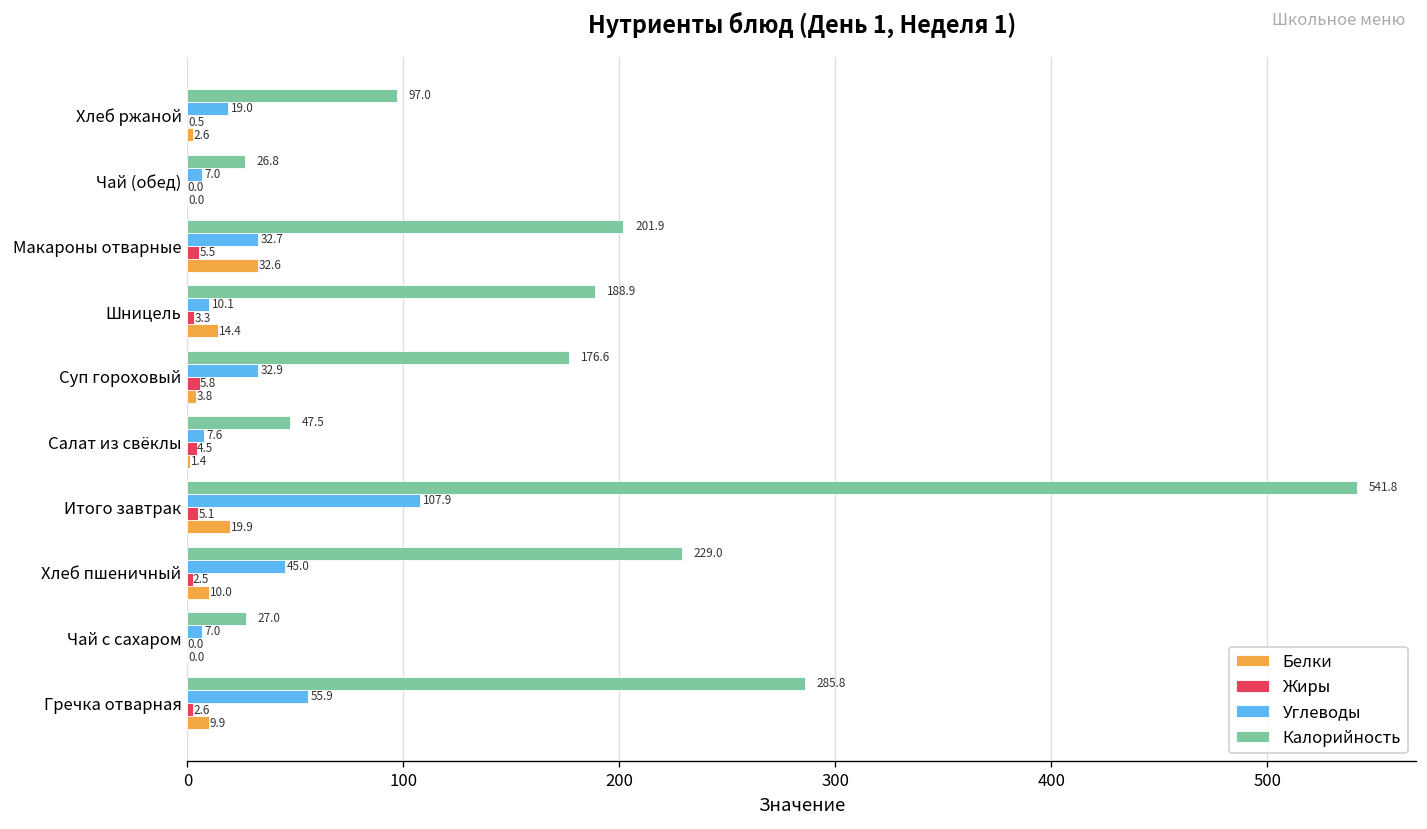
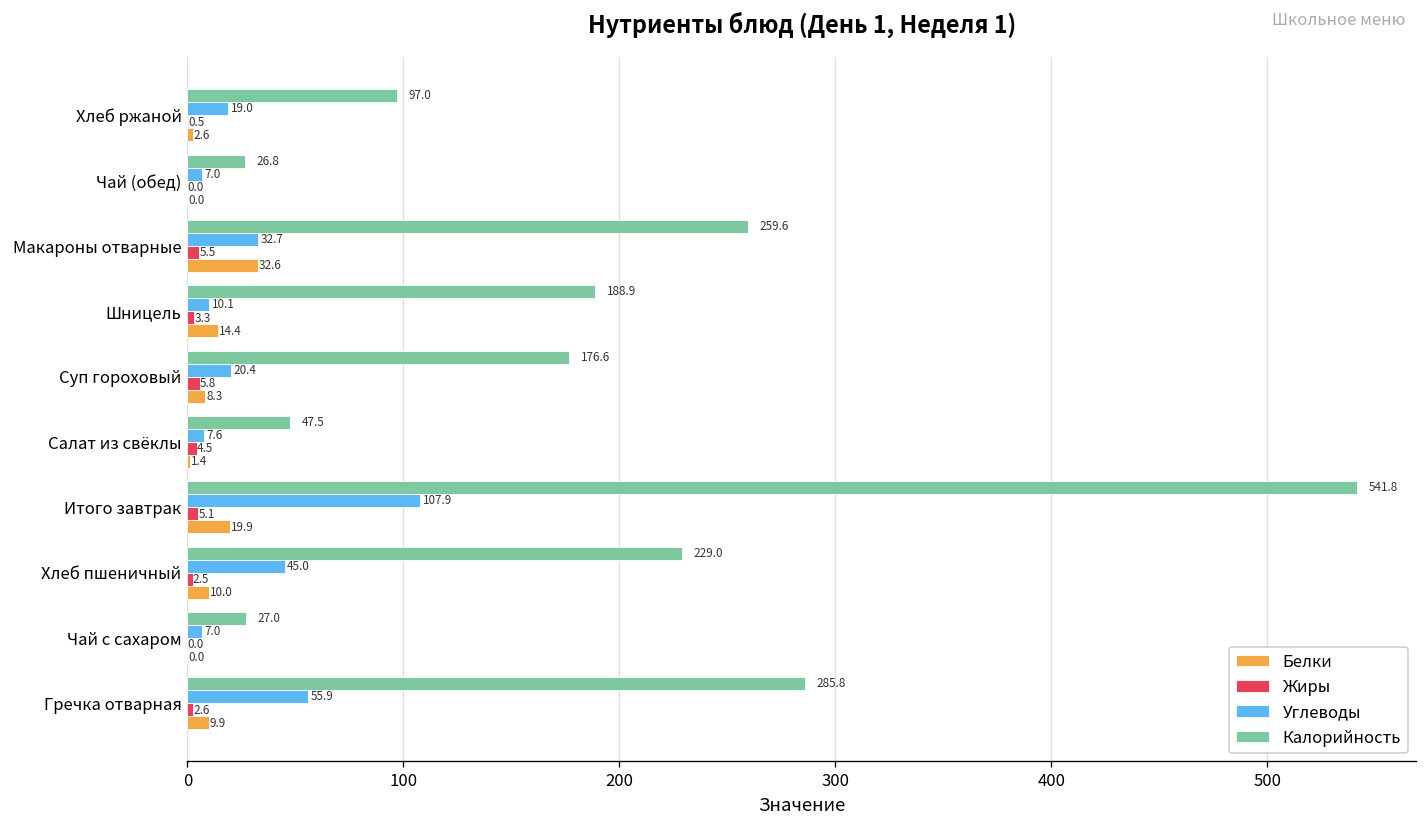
  {
    "Белки": {
      "Хлеб ржаной": 2.6,
      "Чай (обед)": 0.0,
      "Макароны отварные": 32.6,
      "Шницель": 14.4,
-     "Суп гороховый": 3.8,
+     "Суп гороховый": 8.3,
      "Салат из свёклы": 1.4,
      "Итого завтрак": 19.9,
      "Хлеб пшеничный": 10.0,
      "Чай с сахаром": 0.0,
      "Гречка отварная": 9.9
    },
    "Жиры": {
      "Хлеб ржаной": 0.5,
      "Чай (обед)": 0.0,
      "Макароны отварные": 5.5,
      "Шницель": 3.3,
      "Суп гороховый": 5.8,
      "Салат из свёклы": 4.5,
      "Итого завтрак": 5.1,
      "Хлеб пшеничный": 2.5,
      "Чай с сахаром": 0.0,
      "Гречка отварная": 2.6
    },
    "Углеводы": {
      "Хлеб ржаной": 19.0,
      "Чай (обед)": 7.0,
      "Макароны отварные": 32.7,
      "Шницель": 10.1,
-     "Суп гороховый": 32.9,
+     "Суп гороховый": 20.4,
      "Салат из свёклы": 7.6,
      "Итого завтрак": 107.9,
      "Хлеб пшеничный": 45.0,
      "Чай с сахаром": 7.0,
      "Гречка отварная": 55.9
    },
    "Калорийность": {
      "Хлеб ржаной": 97.0,
      "Чай (обед)": 26.8,
-     "Макароны отварные": 201.9,
+     "Макароны отварные": 259.6,
      "Шницель": 188.9,
      "Суп гороховый": 176.6,
      "Салат из свёклы": 47.5,
      "Итого завтрак": 541.8,
      "Хлеб пшеничный": 229.0,
      "Чай с сахаром": 27.0,
      "Гречка отварная": 285.8
    }
  }
